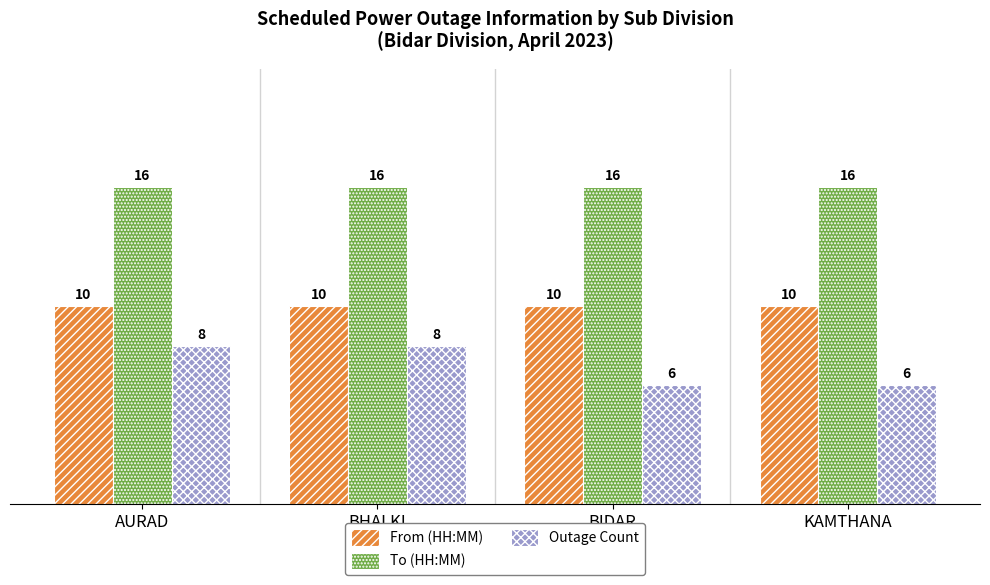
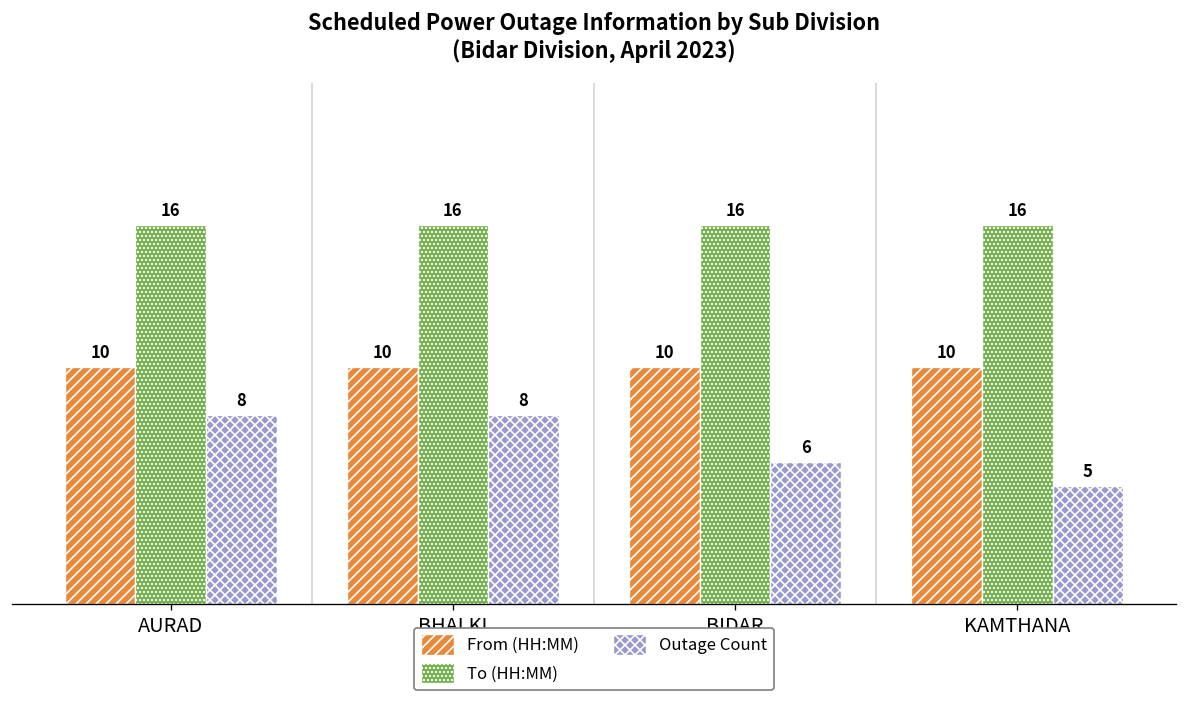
  {
    "From (HH:MM)": {
      "AURAD": 10,
      "BHALKI": 10,
      "BIDAR": 10,
      "KAMTHANA": 10
    },
    "To (HH:MM)": {
      "AURAD": 16,
      "BHALKI": 16,
      "BIDAR": 16,
      "KAMTHANA": 16
    },
    "Outage Count": {
      "AURAD": 8,
      "BHALKI": 8,
      "BIDAR": 6,
-     "KAMTHANA": 6
+     "KAMTHANA": 5
    }
  }
